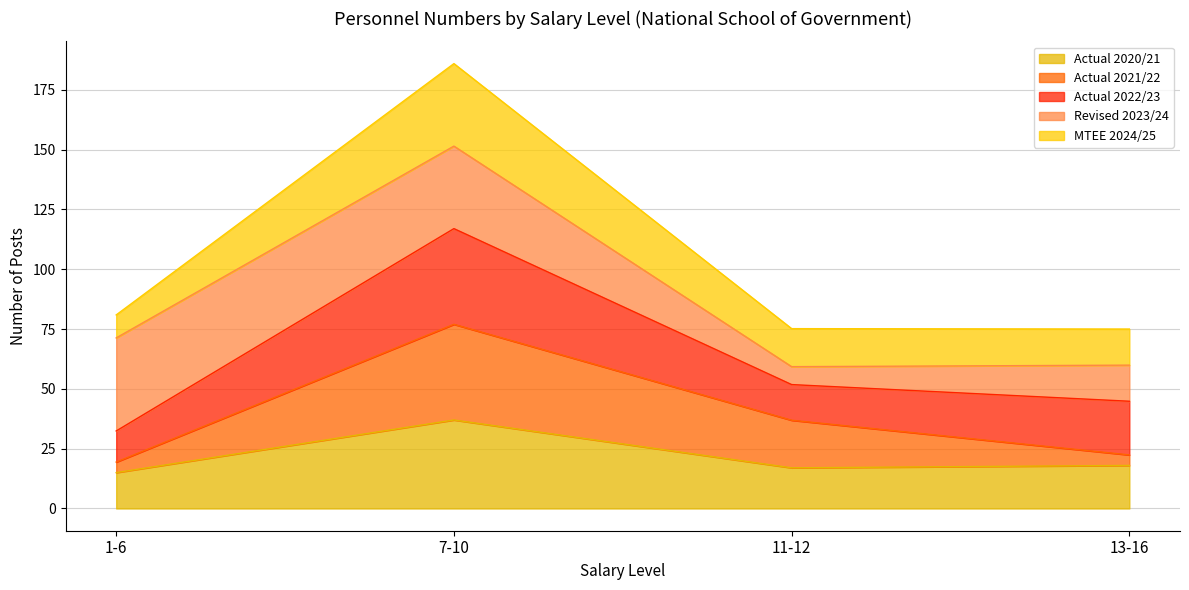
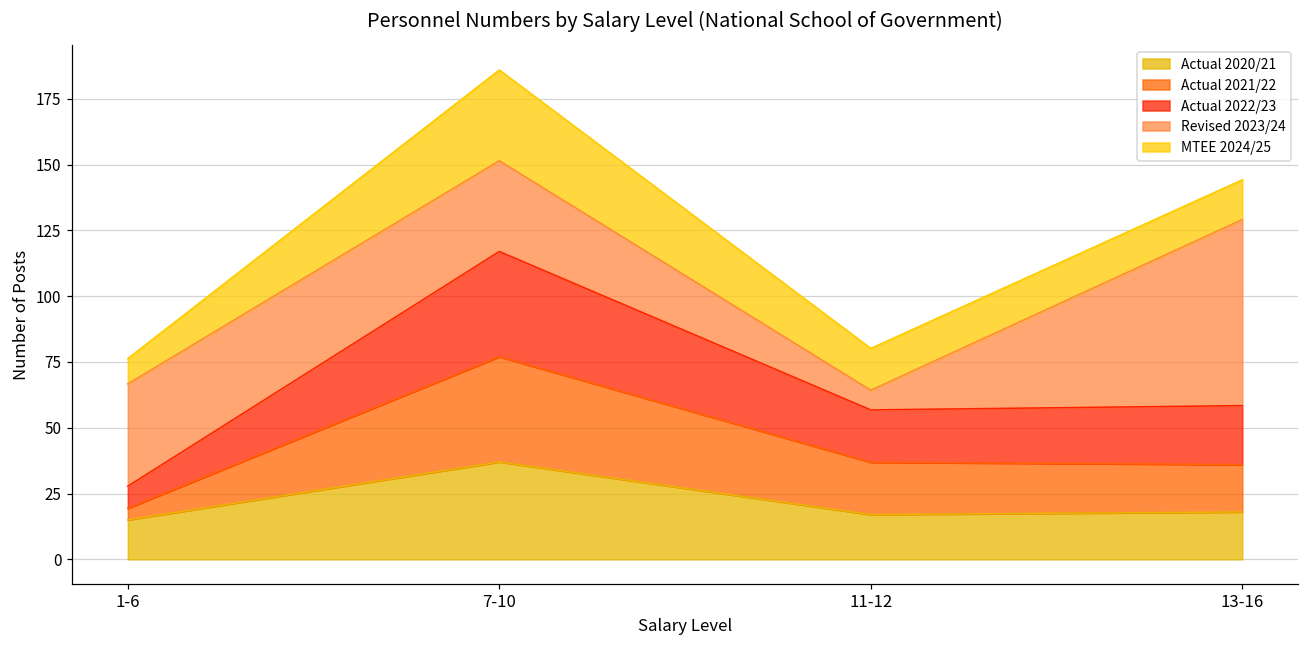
  {
    "Actual 2021/22": {
      "1-6": 4,
      "7-10": 40,
      "11-12": 20,
-     "13-16": 4
+     "13-16": 18
    },
    "Actual 2022/23": {
-     "1-6": 13,
+     "1-6": 8,
      "7-10": 40,
-     "11-12": 15,
+     "11-12": 20,
      "13-16": 22
    },
    "Revised 2023/24": {
      "1-6": 39,
      "7-10": 34,
      "11-12": 7,
-     "13-16": 15
+     "13-16": 71
    }
  }
